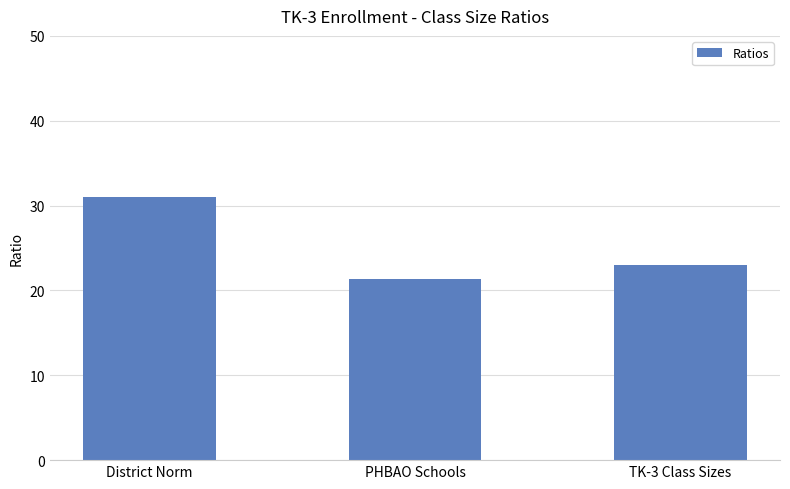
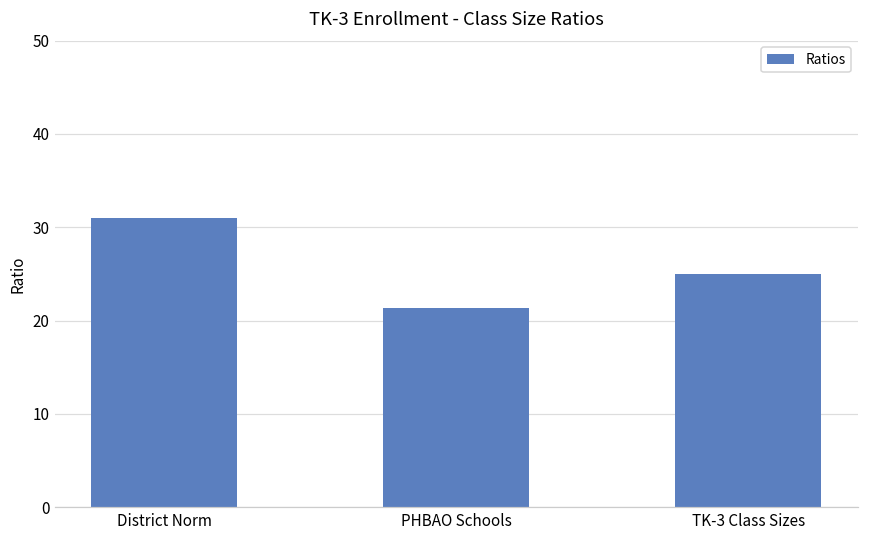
  {
    "District Norm": 31,
    "PHBAO Schools": 21,
-   "TK-3 Class Sizes": 23
+   "TK-3 Class Sizes": 25
  }
